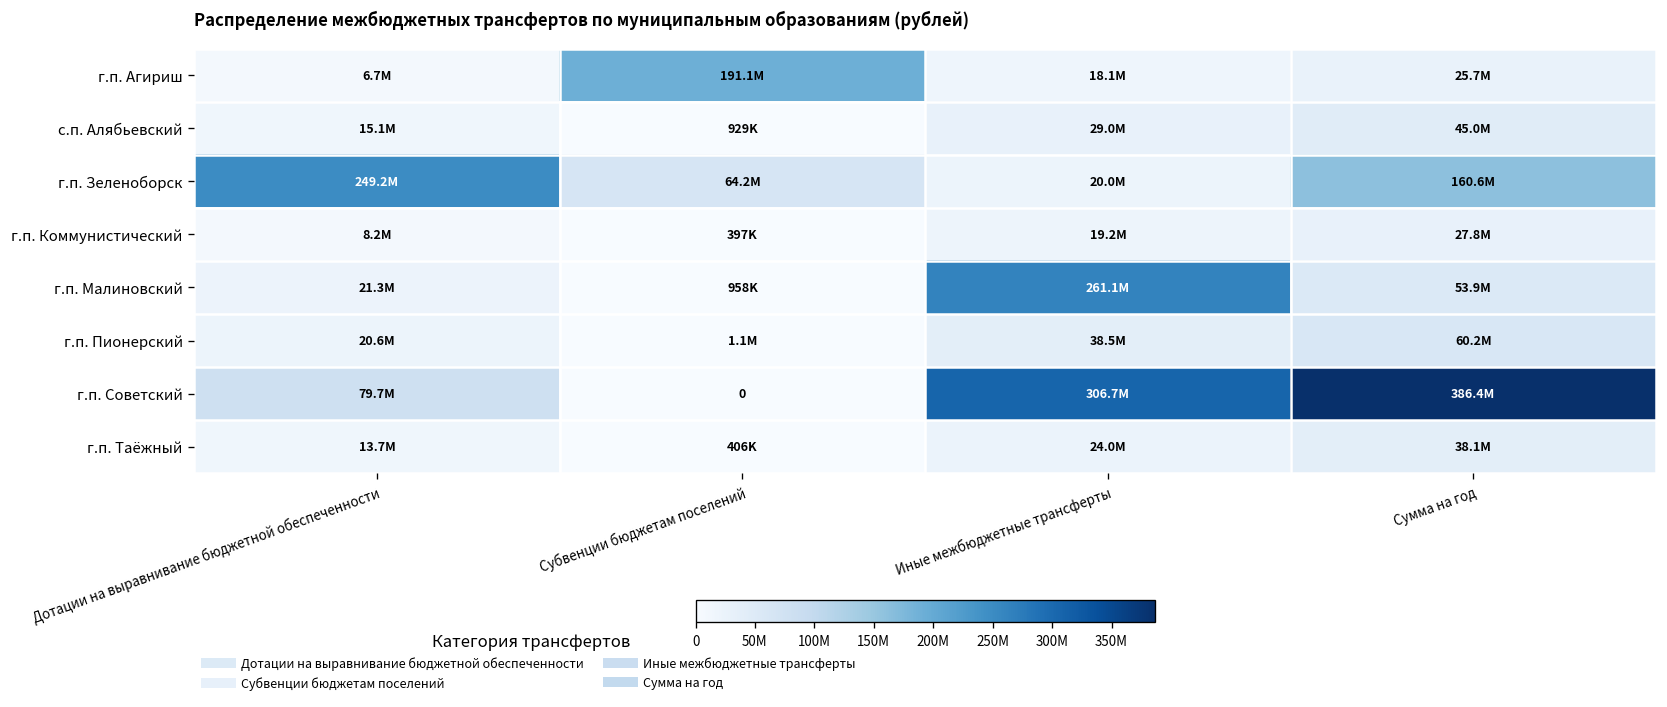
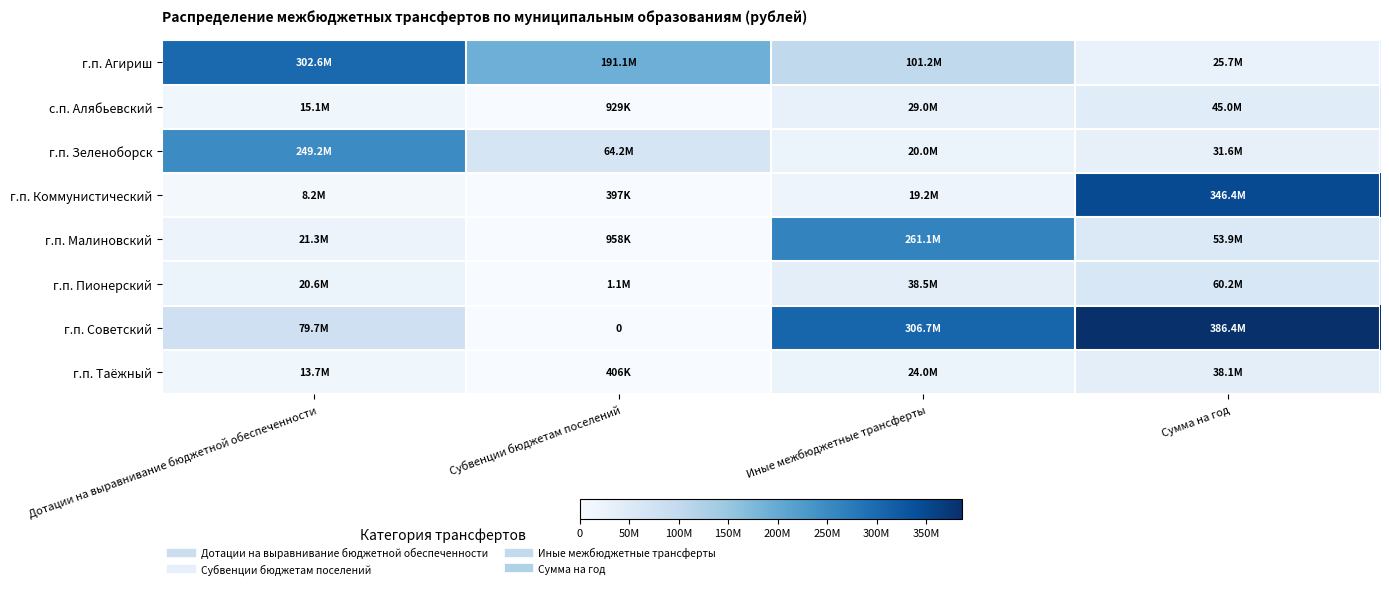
  {
    "г.п. Агириш": {
-     "Дотации на выравнивание бюджетной обеспеченности": "6.7M",
+     "Дотации на выравнивание бюджетной обеспеченности": "302.6M",
      "Субвенции бюджетам поселений": "191.1M",
-     "Иные межбюджетные трансферты": "18.1M",
+     "Иные межбюджетные трансферты": "101.2M",
      "Сумма на год": "25.7M"
    },
    "с.п. Алябьевский": {
      "Дотации на выравнивание бюджетной обеспеченности": "15.1M",
      "Субвенции бюджетам поселений": "929K",
      "Иные межбюджетные трансферты": "29.0M",
      "Сумма на год": "45.0M"
    },
    "г.п. Зеленоборск": {
      "Дотации на выравнивание бюджетной обеспеченности": "249.2M",
      "Субвенции бюджетам поселений": "64.2M",
      "Иные межбюджетные трансферты": "20.0M",
-     "Сумма на год": "160.6M"
+     "Сумма на год": "31.6M"
    },
    "г.п. Коммунистический": {
      "Дотации на выравнивание бюджетной обеспеченности": "8.2M",
      "Субвенции бюджетам поселений": "397K",
      "Иные межбюджетные трансферты": "19.2M",
-     "Сумма на год": "27.8M"
+     "Сумма на год": "346.4M"
    },
    "г.п. Малиновский": {
      "Дотации на выравнивание бюджетной обеспеченности": "21.3M",
      "Субвенции бюджетам поселений": "958K",
      "Иные межбюджетные трансферты": "261.1M",
      "Сумма на год": "53.9M"
    },
    "г.п. Пионерский": {
      "Дотации на выравнивание бюджетной обеспеченности": "20.6M",
      "Субвенции бюджетам поселений": "1.1M",
      "Иные межбюджетные трансферты": "38.5M",
      "Сумма на год": "60.2M"
    },
    "г.п. Советский": {
      "Дотации на выравнивание бюджетной обеспеченности": "79.7M",
      "Субвенции бюджетам поселений": "0",
      "Иные межбюджетные трансферты": "306.7M",
      "Сумма на год": "386.4M"
    },
    "г.п. Таёжный": {
      "Дотации на выравнивание бюджетной обеспеченности": "13.7M",
      "Субвенции бюджетам поселений": "406K",
      "Иные межбюджетные трансферты": "24.0M",
      "Сумма на год": "38.1M"
    }
  }
